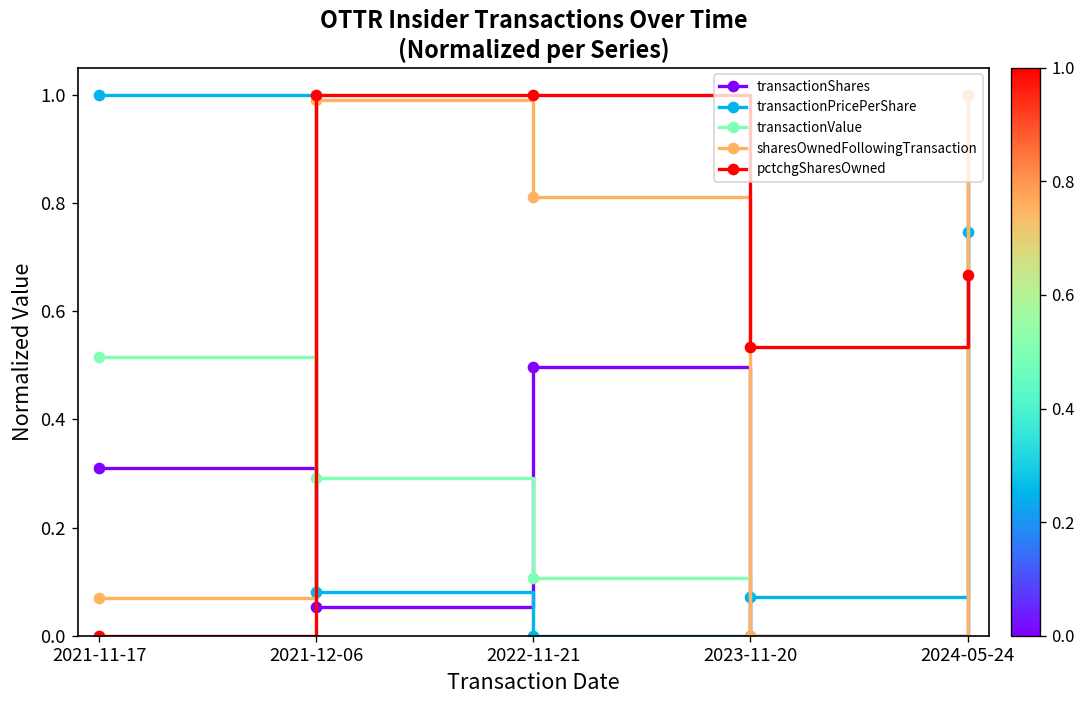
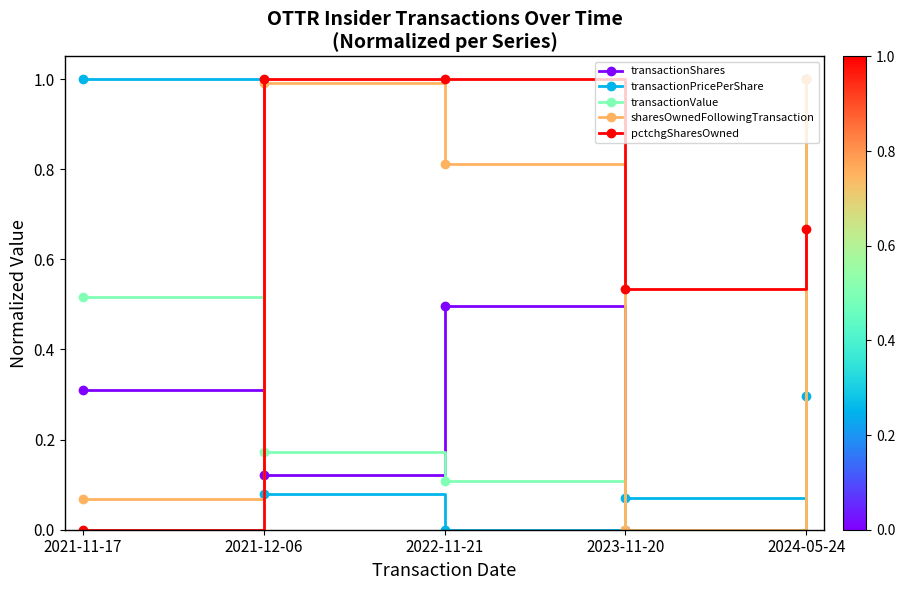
  {
    "transactionShares": {
      "2021-11-17": 0.31,
-     "2021-12-06": 0.05,
+     "2021-12-06": 0.12,
      "2022-11-21": 0.50
    },
    "transactionPricePerShare": {
      "2021-11-17": 1.00,
      "2021-12-06": 0.08,
      "2022-11-21": 0.00,
      "2023-11-20": 0.07,
-     "2024-05-24": 0.75
+     "2024-05-24": 0.30
    },
    "transactionValue": {
      "2021-11-17": 0.52,
-     "2021-12-06": 0.29,
+     "2021-12-06": 0.17,
      "2022-11-21": 0.11
    },
    "sharesOwnedFollowingTransaction": {
      "2021-11-17": 0.07,
      "2021-12-06": 0.99,
      "2022-11-21": 0.81
    },
    "pctchgSharesOwned": {
      "2021-11-17": 0.00,
      "2021-12-06": 1.00,
      "2022-11-21": 1.00,
      "2023-11-20": 0.53,
      "2024-05-24": 0.67
    }
  }
